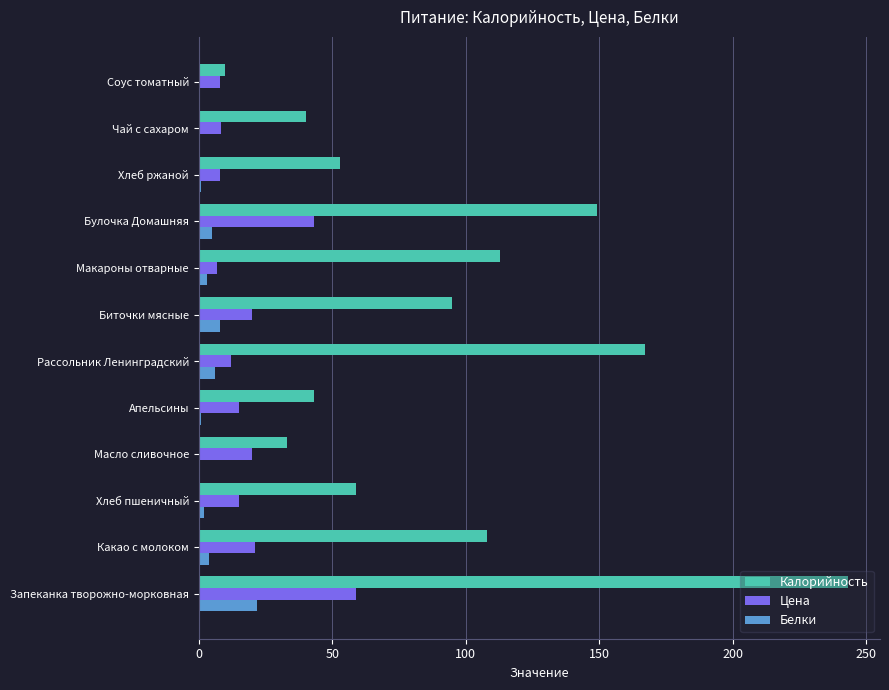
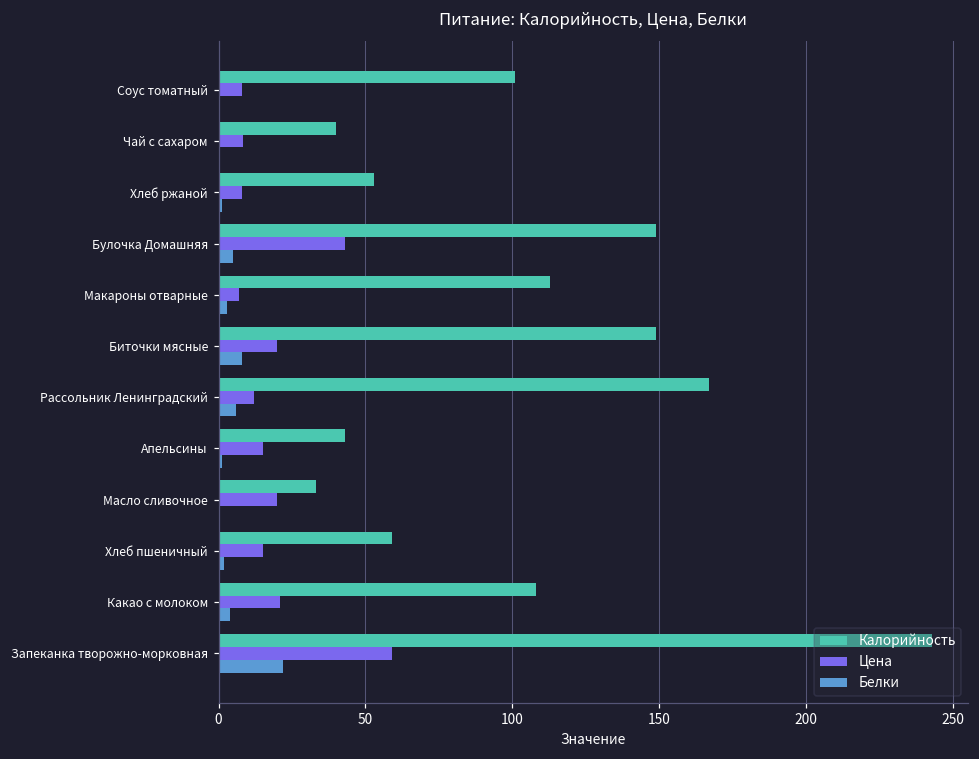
  {
    "Калорийность": {
-     "Соус томатный": 10,
+     "Соус томатный": 101,
      "Чай с сахаром": 40,
      "Хлеб ржаной": 53,
      "Булочка Домашняя": 149,
      "Макароны отварные": 113,
-     "Биточки мясные": 95,
+     "Биточки мясные": 149,
      "Рассольник Ленинградский": 167,
      "Апельсины": 43,
      "Масло сливочное": 33,
      "Хлеб пшеничный": 59,
      "Какао с молоком": 108
    },
    "Цена": {
      "Соус томатный": 8,
      "Чай с сахаром": 8,
      "Хлеб ржаной": 8,
      "Булочка Домашняя": 43,
      "Макароны отварные": 7,
      "Биточки мясные": 20,
      "Рассольник Ленинградский": 12,
      "Апельсины": 15,
      "Масло сливочное": 20,
      "Хлеб пшеничный": 15,
      "Какао с молоком": 21,
      "Запеканка творожно-морковная": 59
    },
    "Белки": {
      "Соус томатный": 0,
      "Чай с сахаром": 0,
      "Хлеб ржаной": 1,
      "Булочка Домашняя": 5,
      "Макароны отварные": 3,
      "Биточки мясные": 8,
      "Рассольник Ленинградский": 6,
      "Апельсины": 1,
      "Масло сливочное": 0,
      "Хлеб пшеничный": 2,
      "Какао с молоком": 4,
      "Запеканка творожно-морковная": 22
    }
  }
